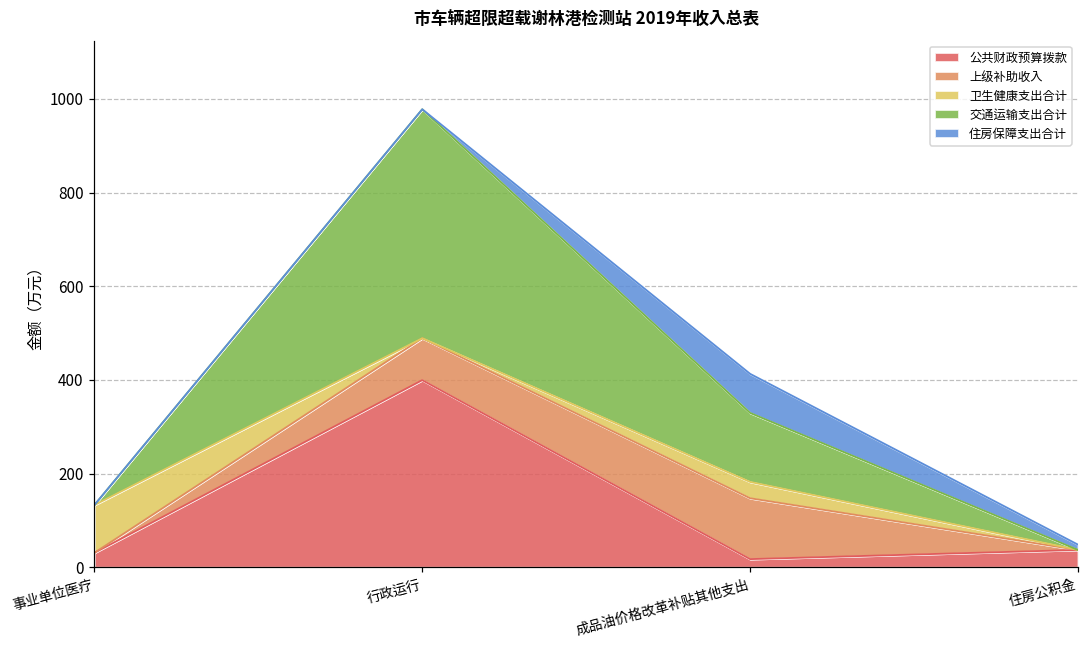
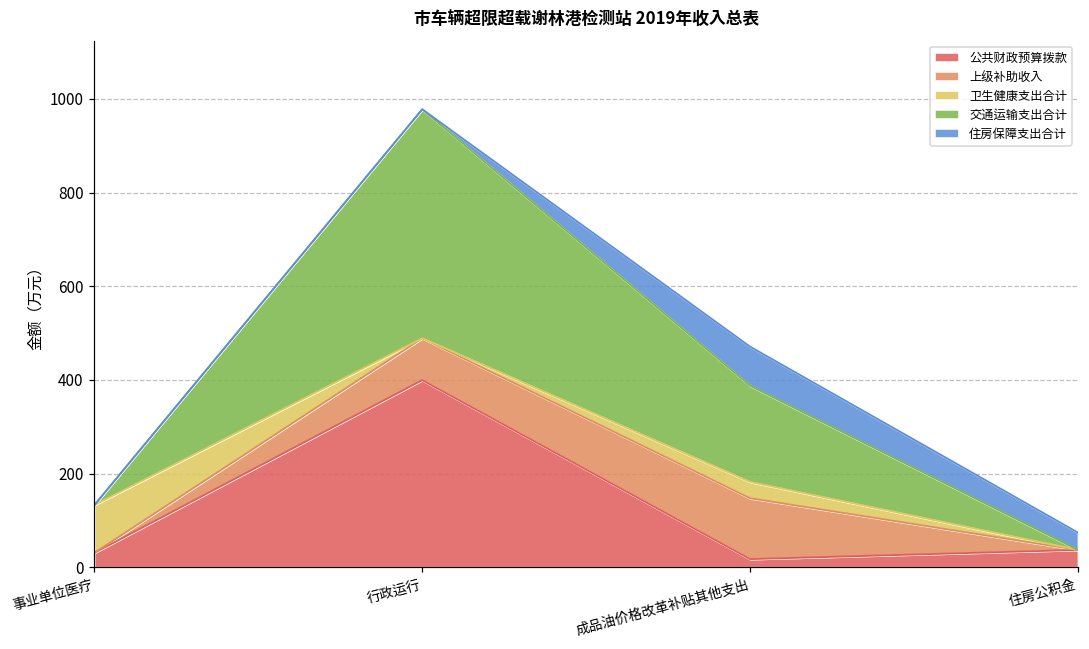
  {
    "卫生健康支出合计": {
      "成品油价格改革补贴其他支出": 30
    },
    "交通运输支出合计": {
-     "成品油价格改革补贴其他支出": 150
+     "成品油价格改革补贴其他支出": 210
    },
    "住房保障支出合计": {
      "成品油价格改革补贴其他支出": 80,
-     "住房公积金": 10
+     "住房公积金": 40
    }
  }
